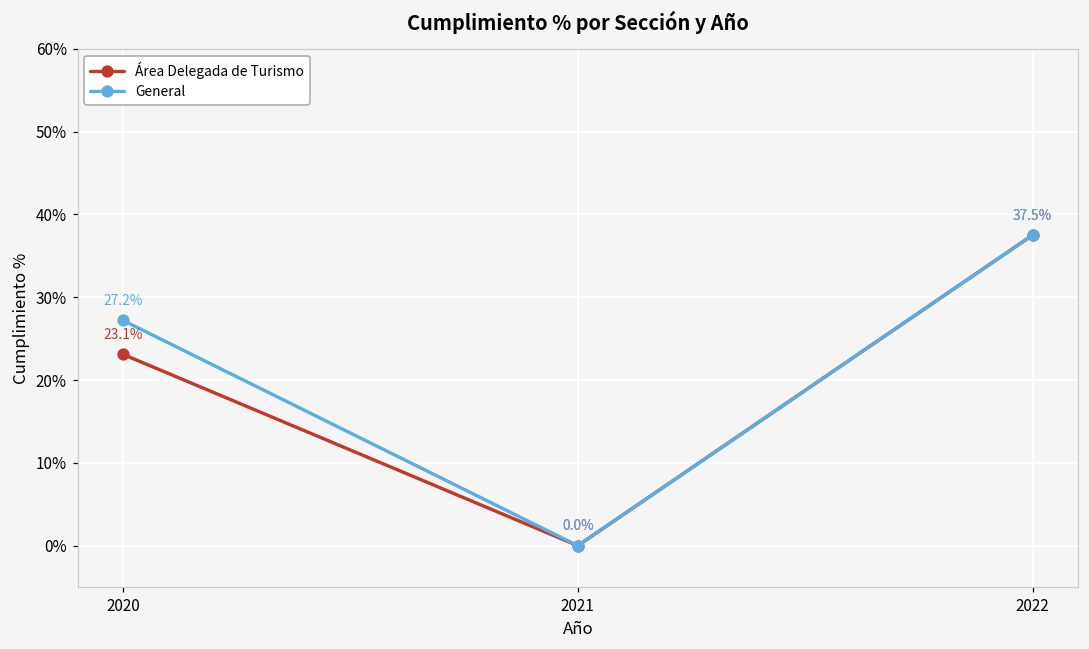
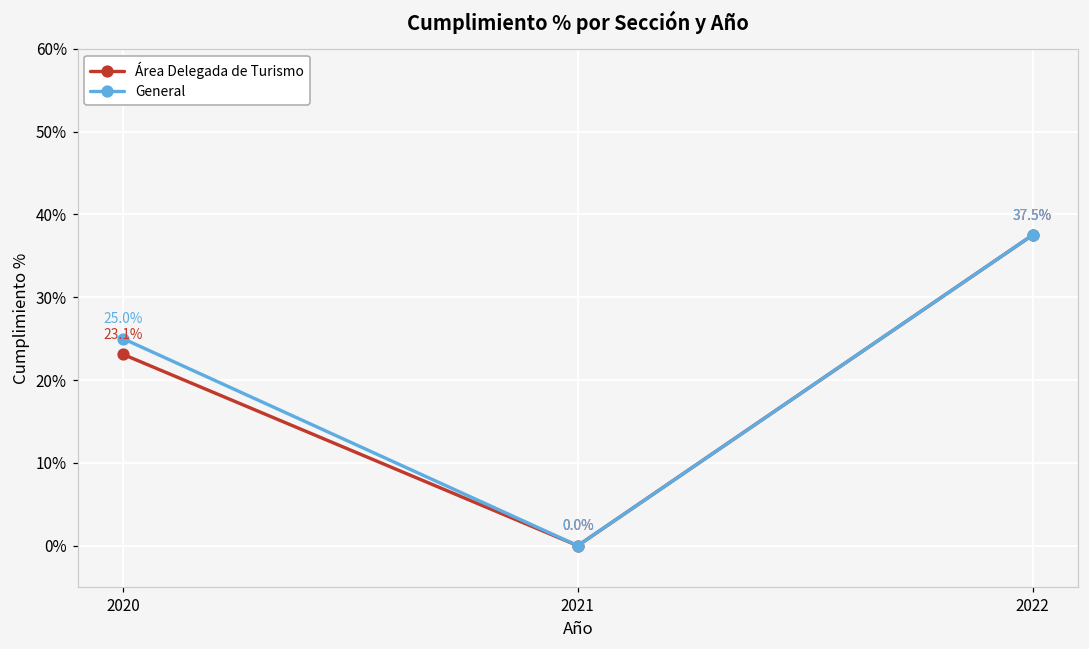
  {
    "General": {
-     "2020": "27.2%"
+     "2020": "25.0%"
    }
  }
